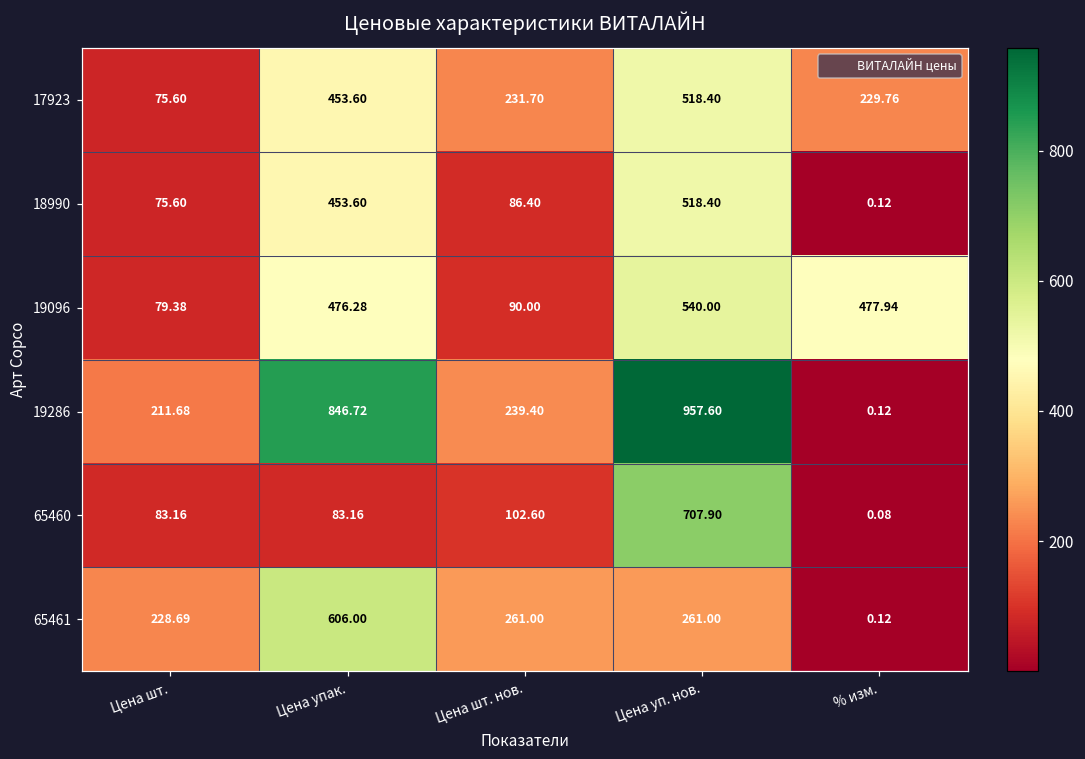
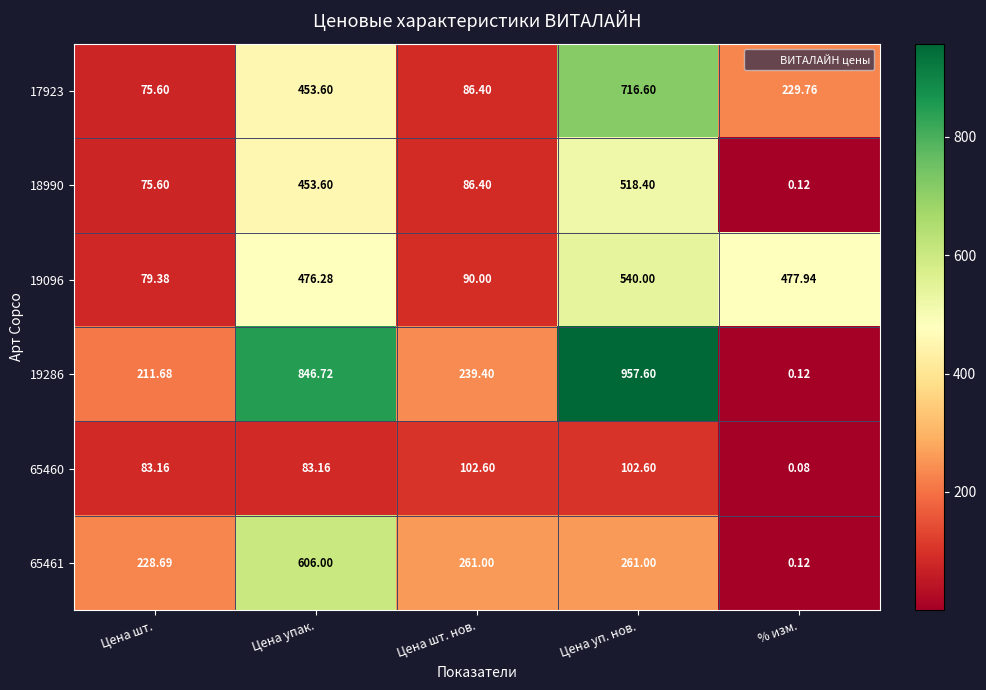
  {
    "17923": {
      "Цена шт.": 75.60,
      "Цена упак.": 453.60,
-     "Цена шт. нов.": 231.70,
-     "Цена уп. нов.": 518.40,
+     "Цена шт. нов.": 86.40,
+     "Цена уп. нов.": 716.60,
      "% изм.": 229.76
    },
    "18990": {
      "Цена шт.": 75.60,
      "Цена упак.": 453.60,
      "Цена шт. нов.": 86.40,
      "Цена уп. нов.": 518.40,
      "% изм.": 0.12
    },
    "19096": {
      "Цена шт.": 79.38,
      "Цена упак.": 476.28,
      "Цена шт. нов.": 90.00,
      "Цена уп. нов.": 540.00,
      "% изм.": 477.94
    },
    "19286": {
      "Цена шт.": 211.68,
      "Цена упак.": 846.72,
      "Цена шт. нов.": 239.40,
      "Цена уп. нов.": 957.60,
      "% изм.": 0.12
    },
    "65460": {
      "Цена шт.": 83.16,
      "Цена упак.": 83.16,
      "Цена шт. нов.": 102.60,
-     "Цена уп. нов.": 707.90,
+     "Цена уп. нов.": 102.60,
      "% изм.": 0.08
    },
    "65461": {
      "Цена шт.": 228.69,
      "Цена упак.": 606.00,
      "Цена шт. нов.": 261.00,
      "Цена уп. нов.": 261.00,
      "% изм.": 0.12
    }
  }
